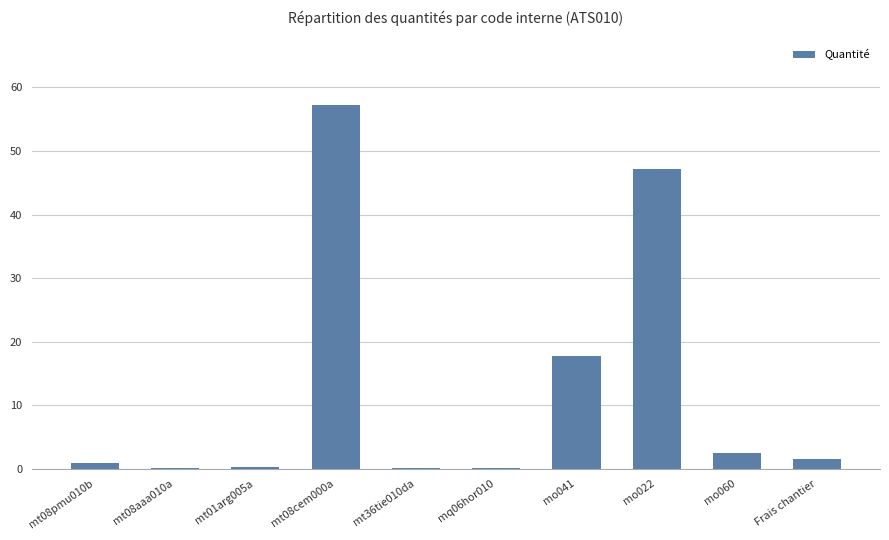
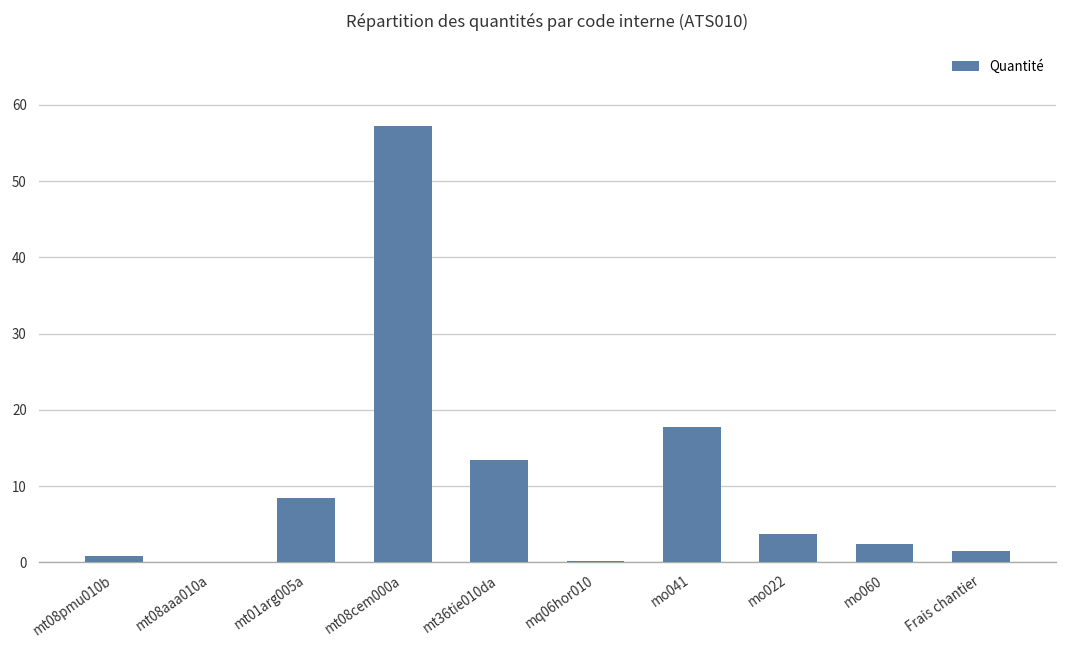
  {
    "mt08pmu010b": 1,
-   "mt01arg005a": 0,
+   "mt01arg005a": 8,
    "mt08cem000a": 57,
-   "mt36tie010da": 0,
+   "mt36tie010da": 13,
    "mo041": 18,
-   "mo022": 47,
+   "mo022": 4,
    "mo060": 2,
    "Frais chantier": 2
  }
